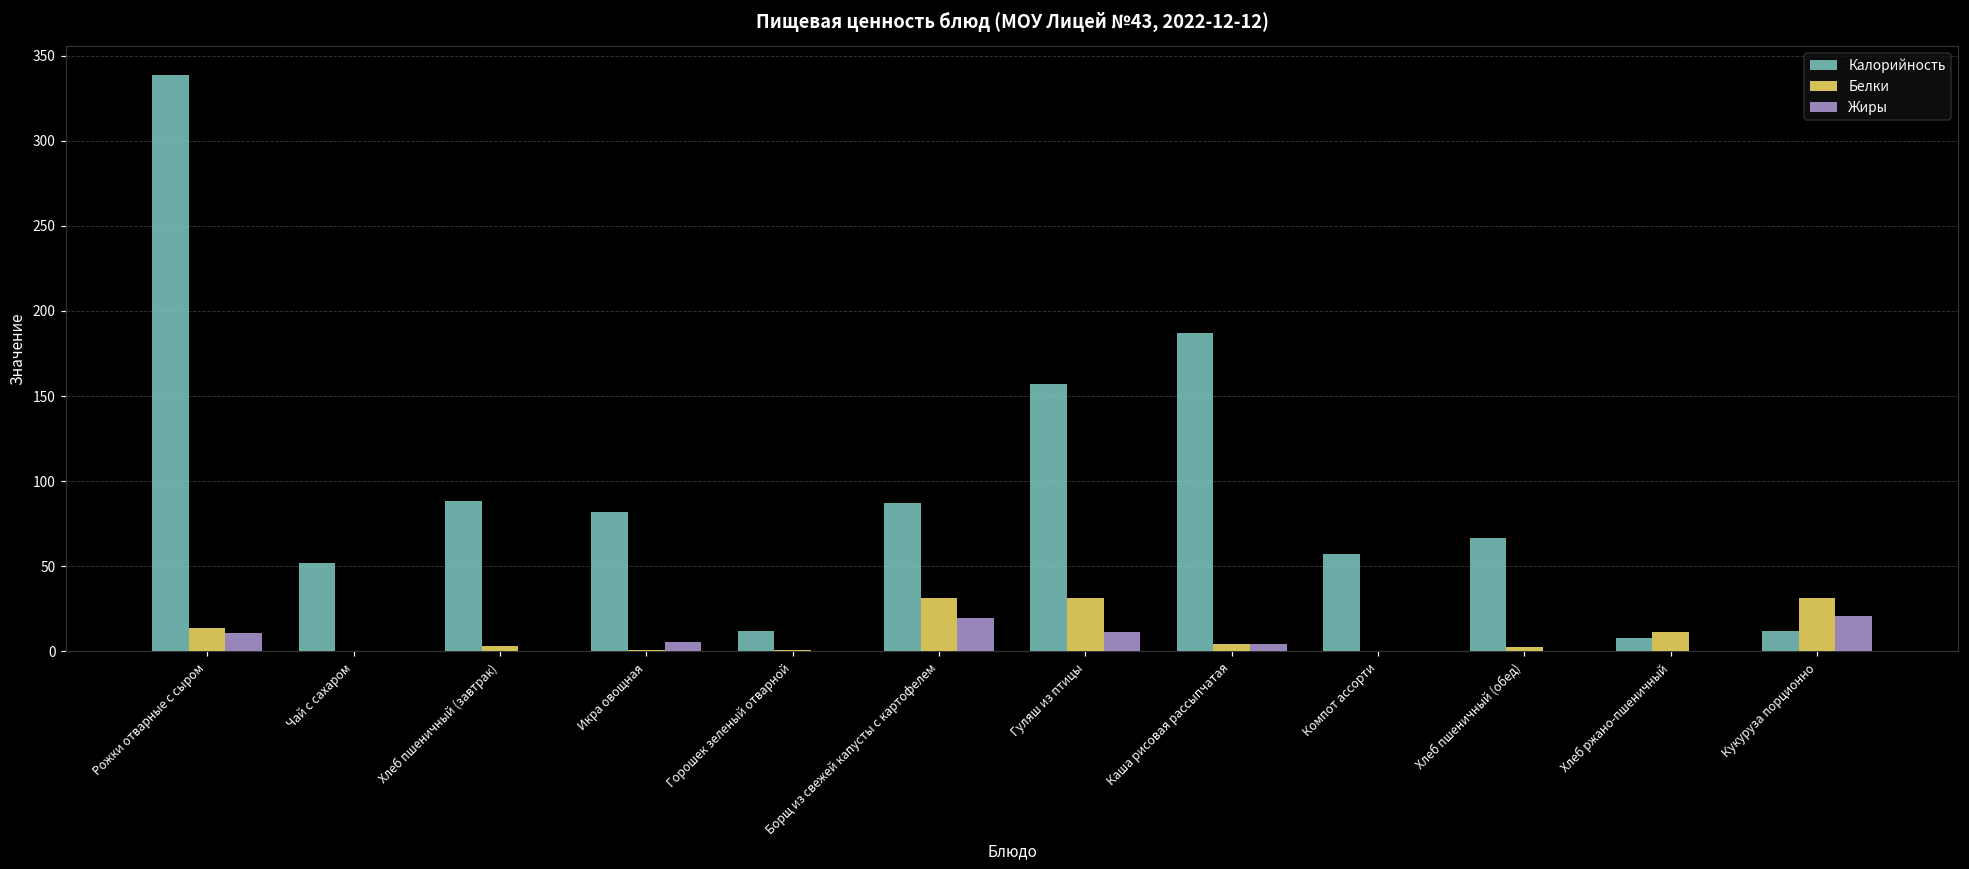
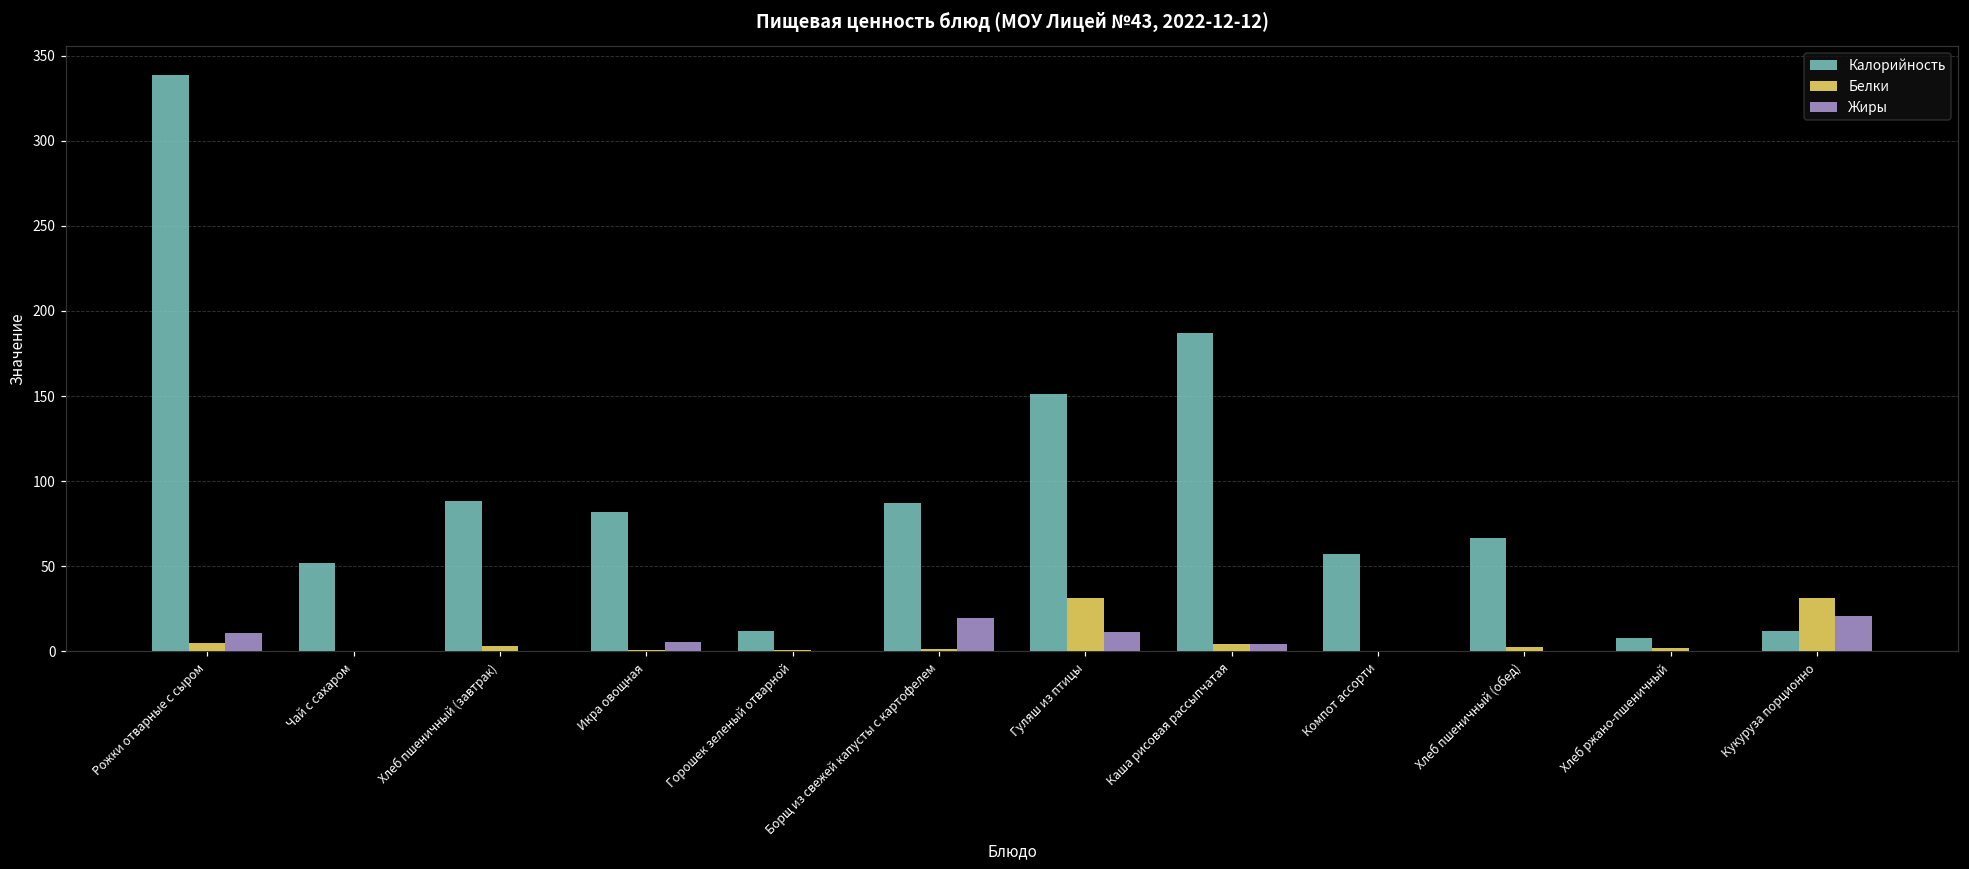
  {
    "Калорийность": {
      "Рожки отварные с сыром": 339,
      "Чай с сахаром": 52,
      "Хлеб пшеничный (завтрак)": 88,
      "Икра овощная": 82,
      "Горошек зеленый отварной": 12,
      "Борщ из свежей капусты с картофелем": 87,
-     "Гуляш из птицы": 157,
+     "Гуляш из птицы": 151,
      "Каша рисовая рассыпчатая": 187,
      "Компот ассорти": 57,
      "Хлеб пшеничный (обед)": 66,
      "Хлеб ржано-пшеничный": 8,
      "Кукуруза порционно": 12
    },
    "Белки": {
-     "Рожки отварные с сыром": 14,
+     "Рожки отварные с сыром": 5,
      "Хлеб пшеничный (завтрак)": 3,
-     "Борщ из свежей капусты с картофелем": 31,
+     "Борщ из свежей капусты с картофелем": 2,
      "Гуляш из птицы": 32,
      "Каша рисовая рассыпчатая": 4,
      "Хлеб пшеничный (обед)": 2,
-     "Хлеб ржано-пшеничный": 12,
+     "Хлеб ржано-пшеничный": 2,
      "Кукуруза порционно": 31
    },
    "Жиры": {
      "Рожки отварные с сыром": 11,
      "Икра овощная": 5,
      "Борщ из свежей капусты с картофелем": 20,
      "Гуляш из птицы": 11,
      "Каша рисовая рассыпчатая": 4,
      "Кукуруза порционно": 21
    }
  }
